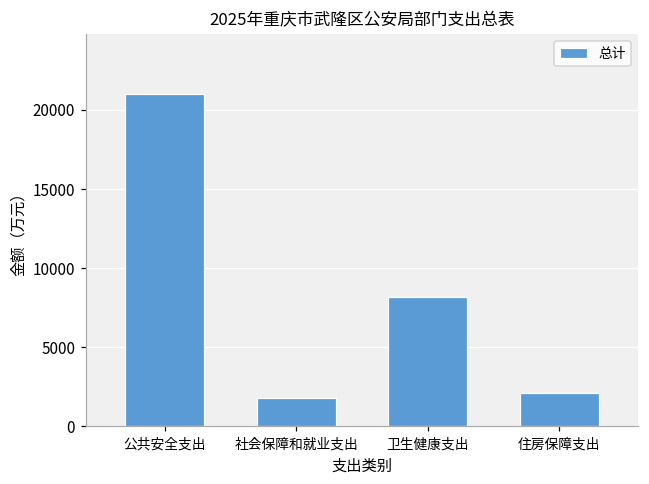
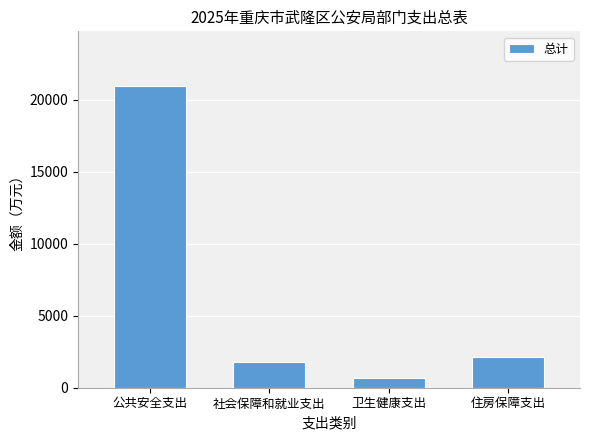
  {
    "公共安全支出": 21000,
    "社会保障和就业支出": 1800,
-   "卫生健康支出": 8200,
+   "卫生健康支出": 700,
    "住房保障支出": 2100
  }
